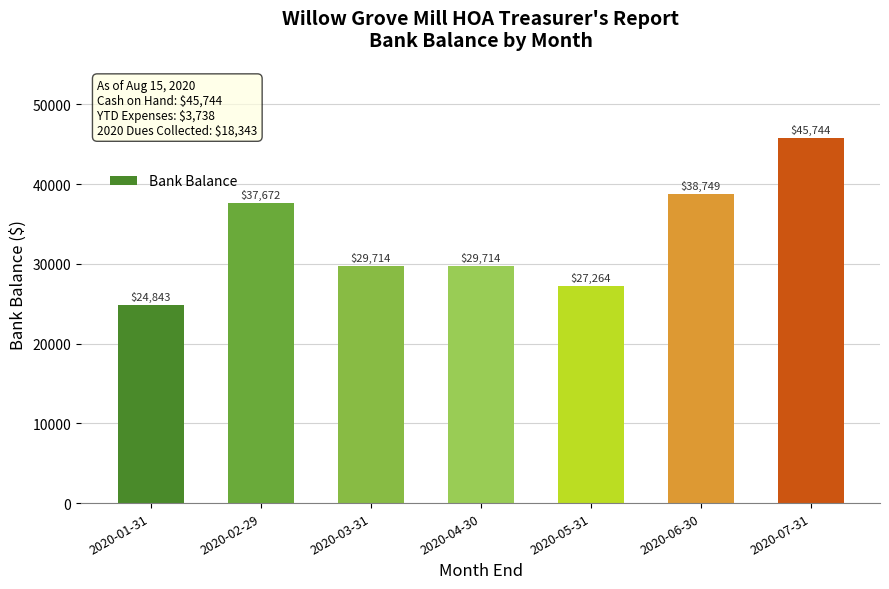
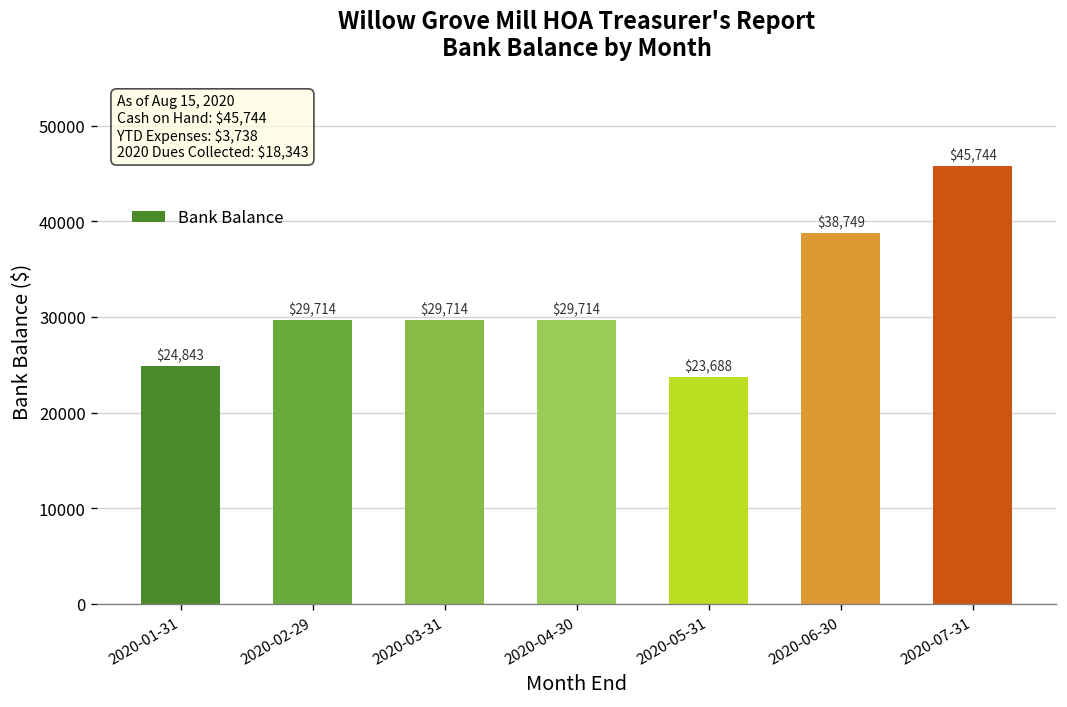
  {
    "2020-01-31": "$24,843",
-   "2020-02-29": "$37,672",
+   "2020-02-29": "$29,714",
    "2020-03-31": "$29,714",
    "2020-04-30": "$29,714",
-   "2020-05-31": "$27,264",
+   "2020-05-31": "$23,688",
    "2020-06-30": "$38,749",
    "2020-07-31": "$45,744"
  }
